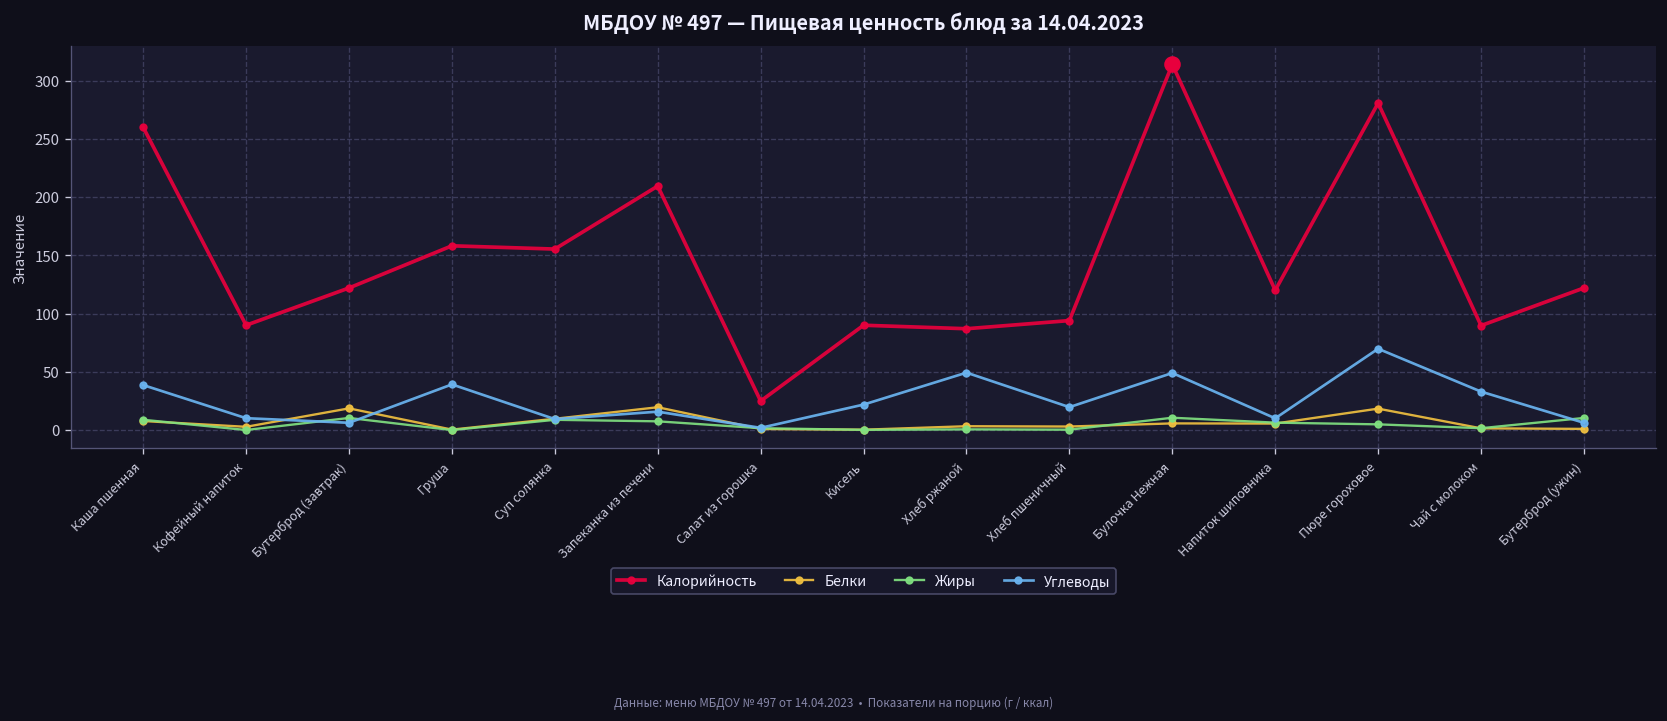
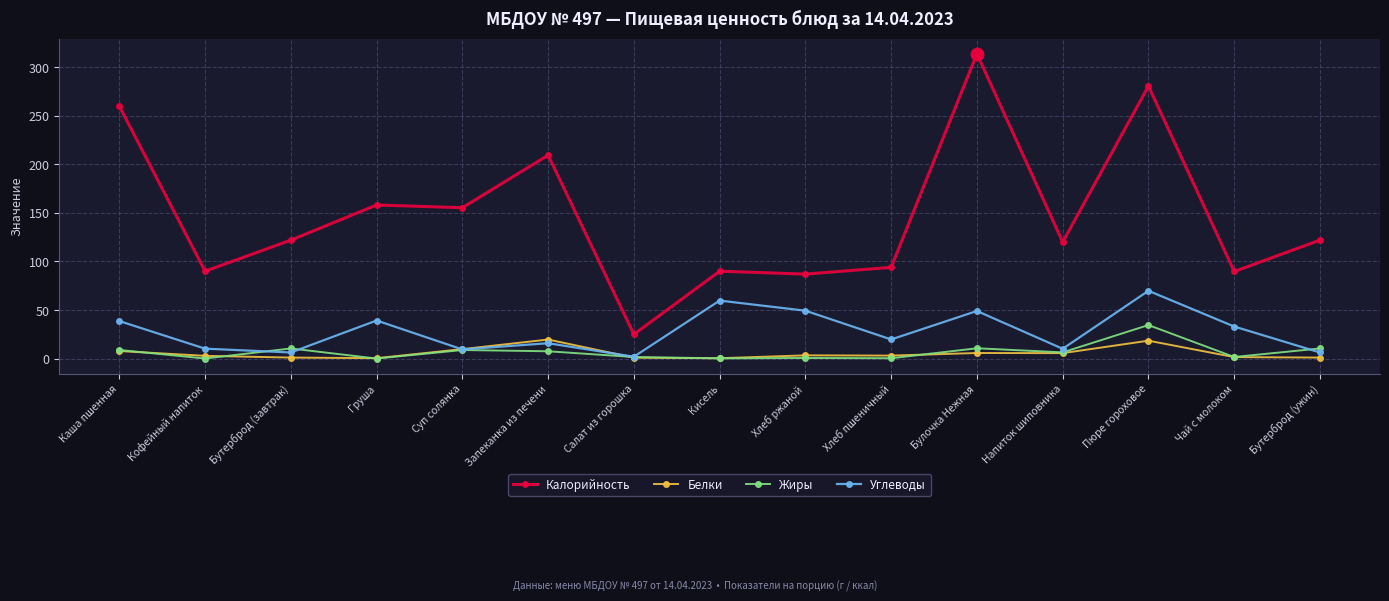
  {
    "Белки": {
      "Кофейный напиток": 0,
-     "Бутерброд (завтрак)": 20,
+     "Бутерброд (завтрак)": 0,
      "Запеканка из печени": 20,
      "Хлеб ржаной": 0,
      "Хлеб пшеничный": 0,
      "Булочка Нежная": 10,
      "Пюре гороховое": 20,
      "Бутерброд (ужин)": 0
    },
    "Жиры": {
      "Кофейный напиток": 0,
      "Бутерброд (завтрак)": 10,
      "Запеканка из печени": 10,
      "Хлеб ржаной": 0,
      "Хлеб пшеничный": 0,
      "Булочка Нежная": 10,
-     "Пюре гороховое": 0,
+     "Пюре гороховое": 30,
      "Бутерброд (ужин)": 10
    },
    "Углеводы": {
      "Каша пшенная": 40,
      "Кофейный напиток": 10,
      "Бутерброд (завтрак)": 10,
      "Груша": 40,
      "Запеканка из печени": 20,
-     "Кисель": 20,
+     "Кисель": 60,
      "Хлеб ржаной": 50,
      "Хлеб пшеничный": 20,
      "Булочка Нежная": 50,
      "Напиток шиповника": 10,
      "Пюре гороховое": 70,
      "Чай с молоком": 30,
      "Бутерброд (ужин)": 10
    }
  }
